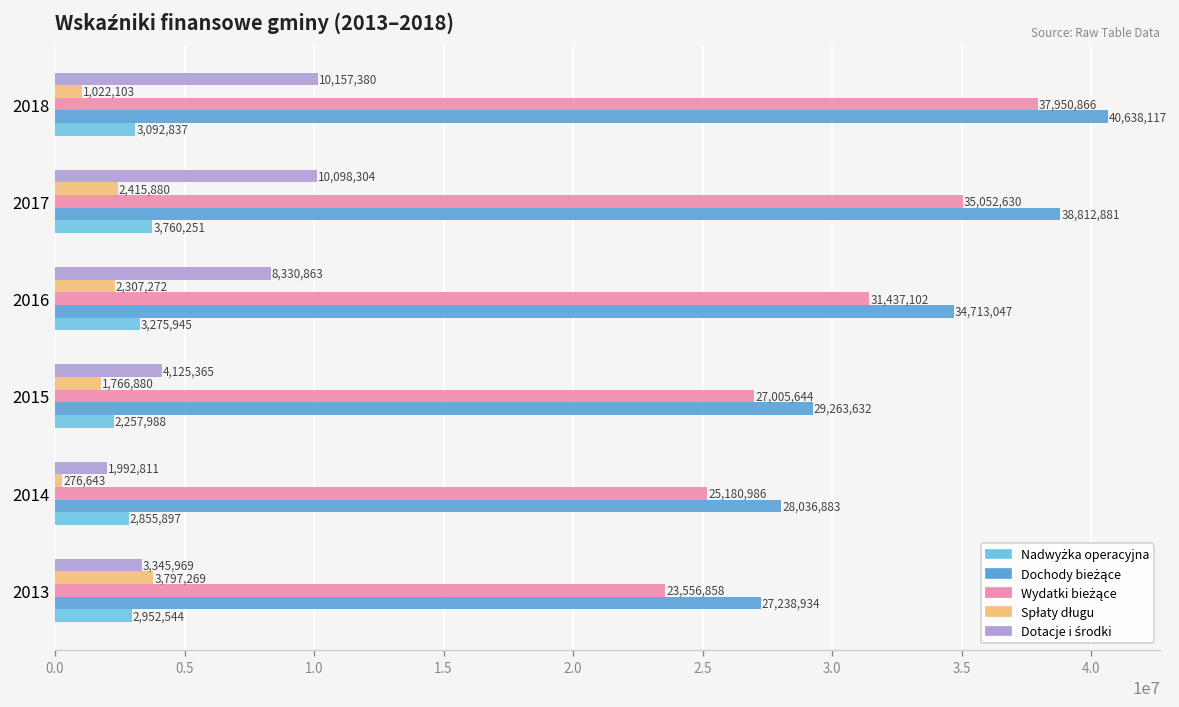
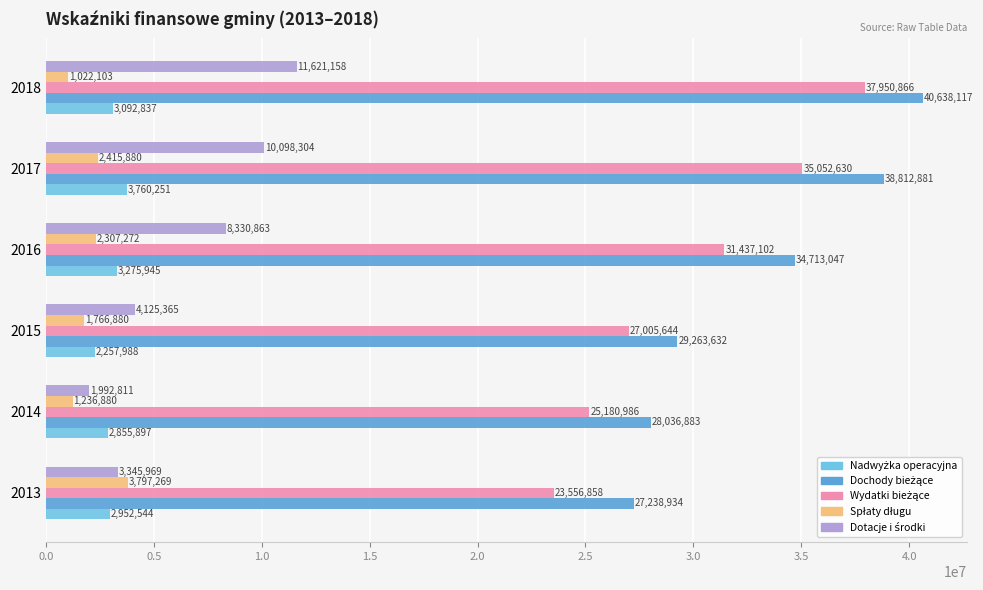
  {
    "Wydatki bieżące": {
      "2018": "37,950,866",
      "2017": "35,052,630",
      "2016": "31,437,102",
      "2015": "27,005,644",
      "2014": "25,180,986",
      "2013": "23,556,858"
    },
    "Spłaty długu": {
      "2018": "1,022,103",
      "2017": "2,415,880",
      "2016": "2,307,272",
      "2015": "1,766,880",
-     "2014": "276,643",
+     "2014": "1,236,880",
      "2013": "3,797,269"
    },
    "Dotacje i środki": {
-     "2018": "10,157,380",
+     "2018": "11,621,158",
      "2017": "10,098,304",
      "2016": "8,330,863",
      "2015": "4,125,365",
      "2014": "1,992,811",
      "2013": "3,345,969"
    }
  }
